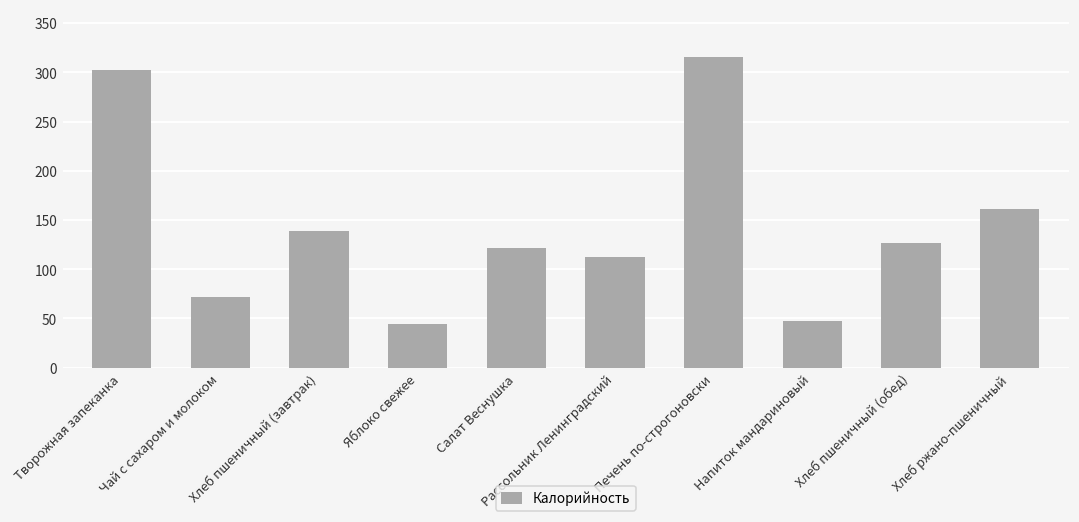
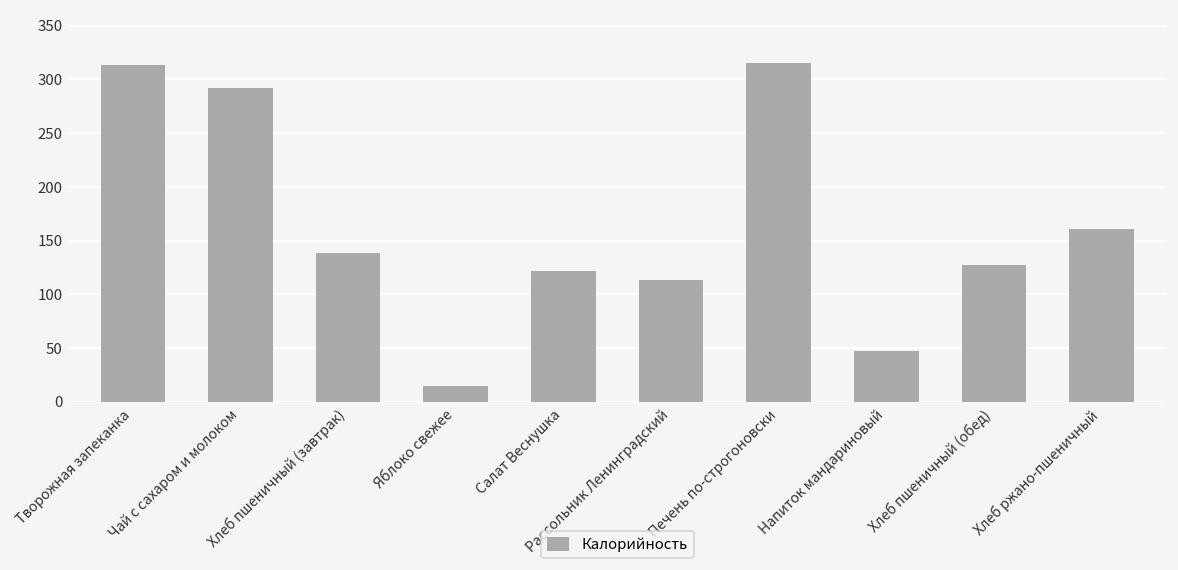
  {
-   "Творожная запеканка": 300,
-   "Чай с сахаром и молоком": 70,
+   "Творожная запеканка": 310,
+   "Чай с сахаром и молоком": 290,
    "Хлеб пшеничный (завтрак)": 140,
-   "Яблоко свежее": 40,
+   "Яблоко свежее": 10,
    "Салат Веснушка": 120,
    "Рассольник Ленинградский": 110,
    "Печень по-строгоновски": 320,
    "Напиток мандариновый": 50,
    "Хлеб пшеничный (обед)": 130,
    "Хлеб ржано-пшеничный": 160
  }
